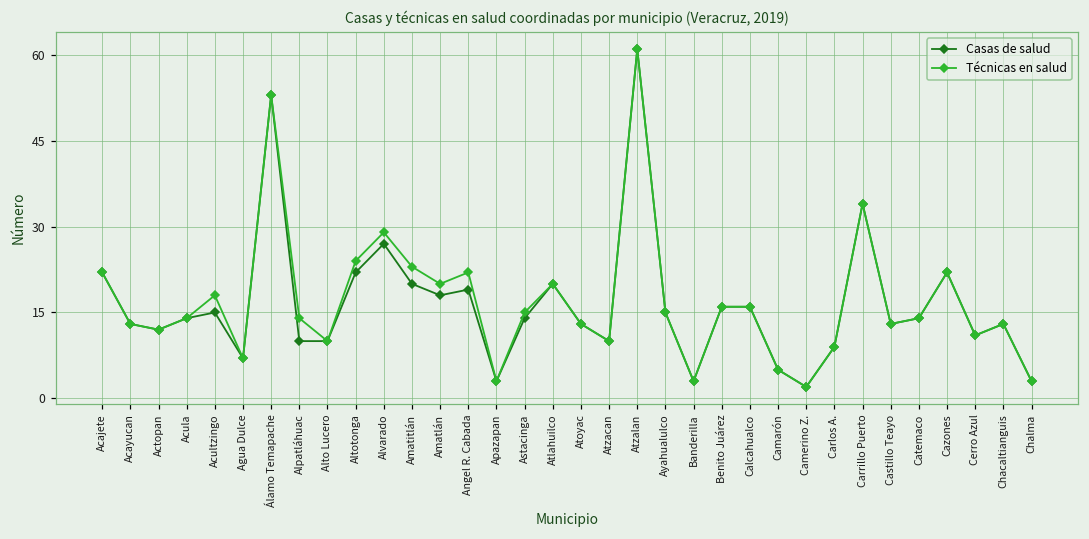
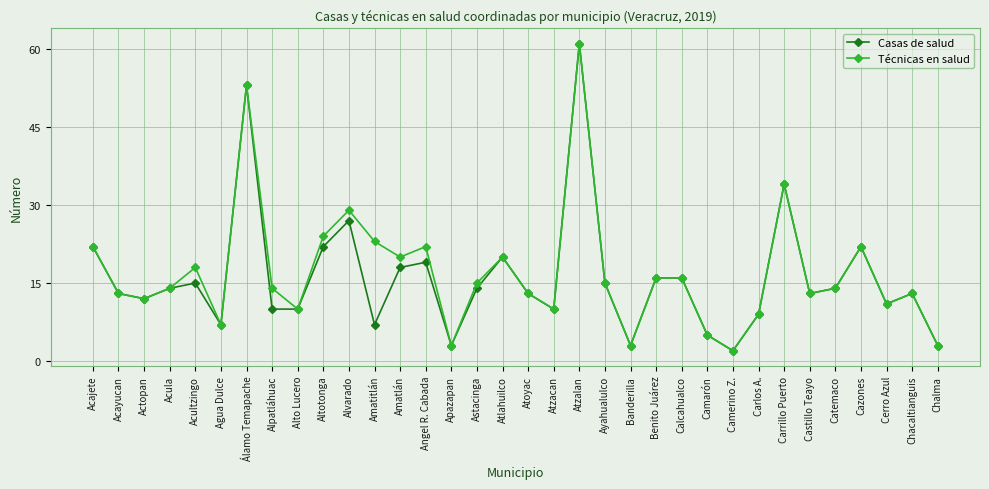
  {
    "Casas de salud": {
      "Acultzingo": 15,
      "Alpatláhuac": 10,
      "Altotonga": 22,
      "Alvarado": 27,
-     "Amatitlán": 20,
+     "Amatitlán": 7,
      "Amatlán": 18,
      "Angel R. Cabada": 19,
      "Astacinga": 14
    },
    "Técnicas en salud": {
      "Acultzingo": 18,
      "Alpatláhuac": 14,
      "Altotonga": 24,
      "Alvarado": 29,
      "Amatitlán": 23,
      "Amatlán": 20,
      "Angel R. Cabada": 22,
      "Astacinga": 15
    }
  }
